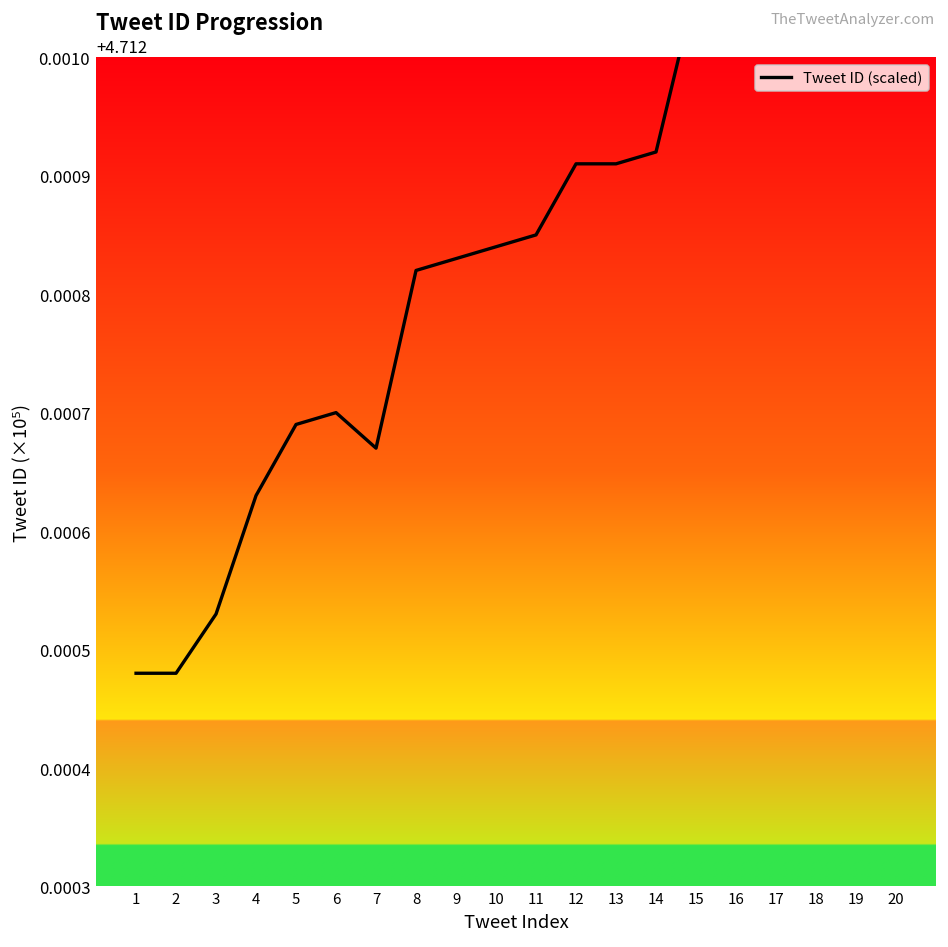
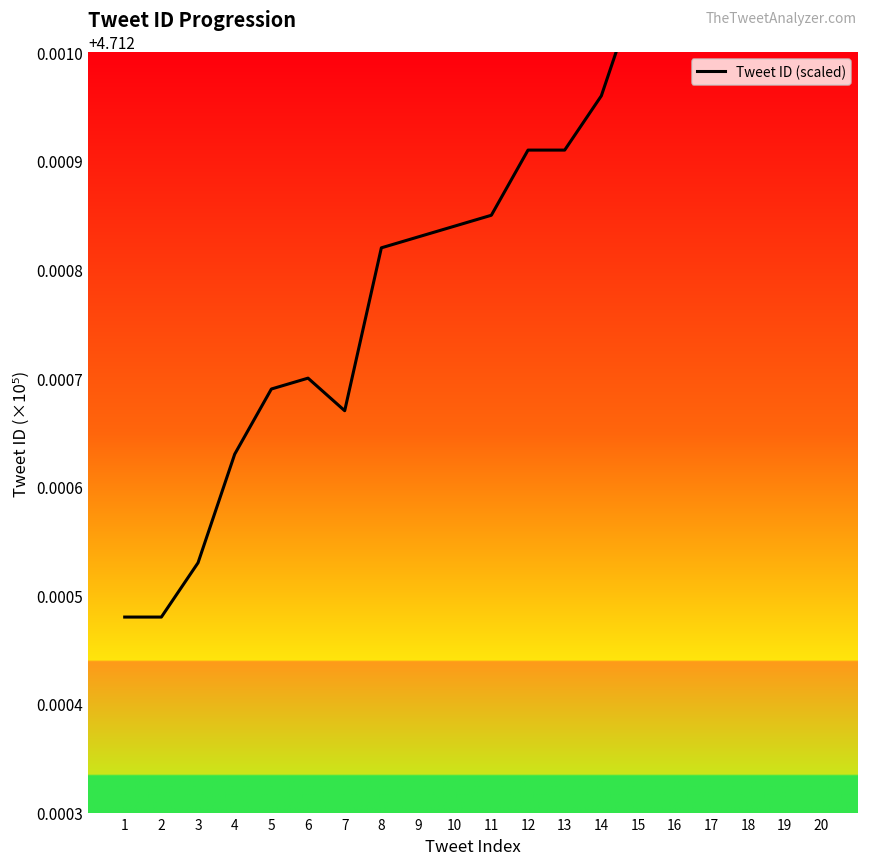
  {
    "1": 4.71248,
    "2": 4.71248,
    "3": 4.71253,
    "4": 4.71263,
    "5": 4.71269,
    "6": 4.71270,
    "7": 4.71267,
    "8": 4.71282,
    "9": 4.71283,
    "10": 4.71284,
    "11": 4.71285,
    "12": 4.71291,
    "13": 4.71291,
-   "14": 4.71292
+   "14": 4.71296
  }
